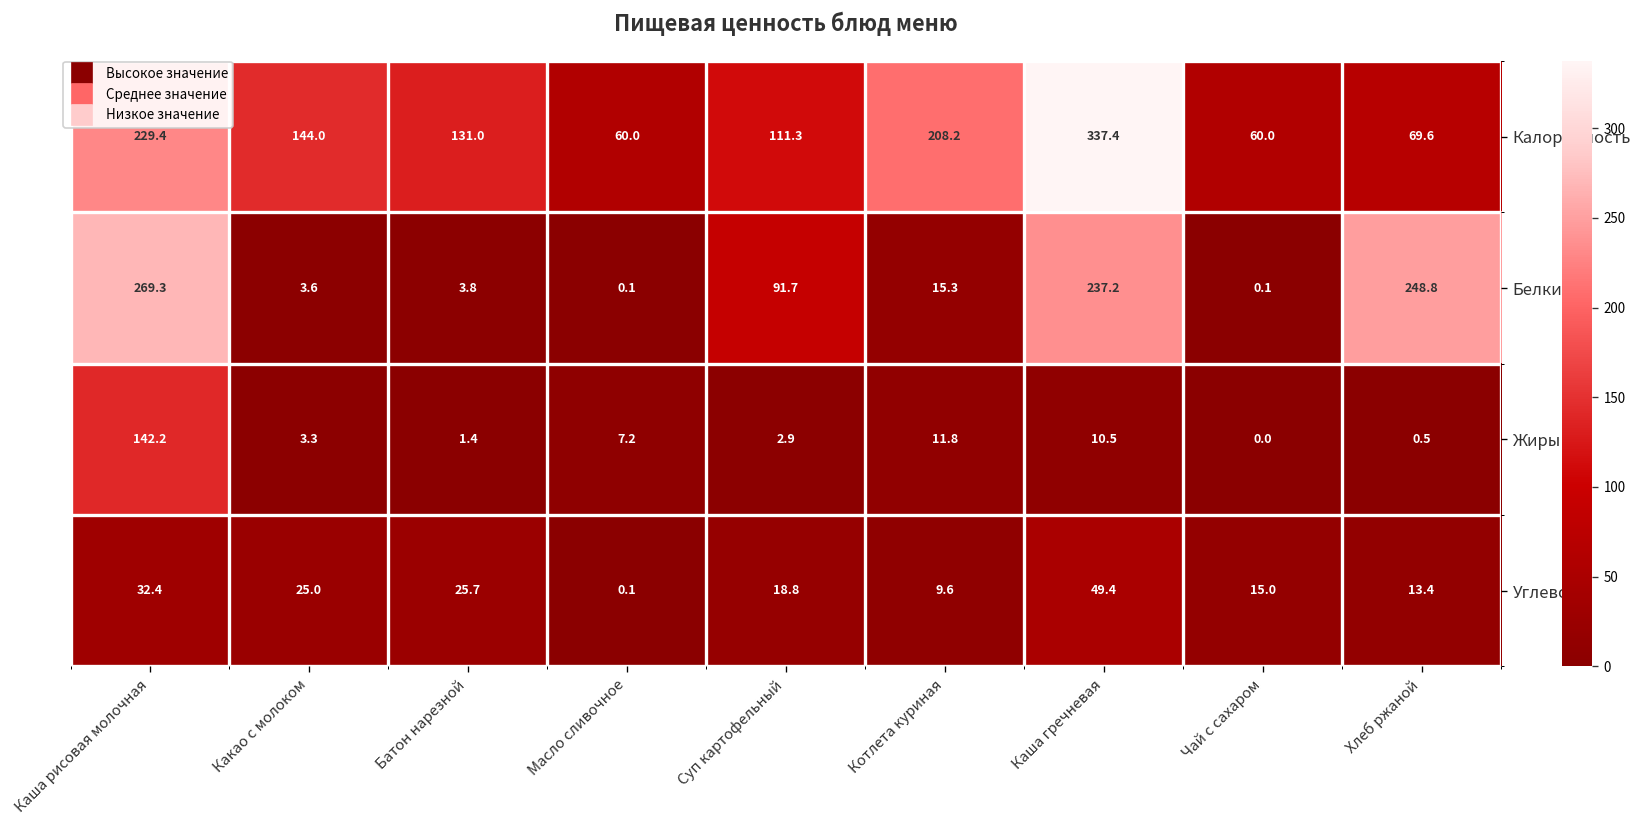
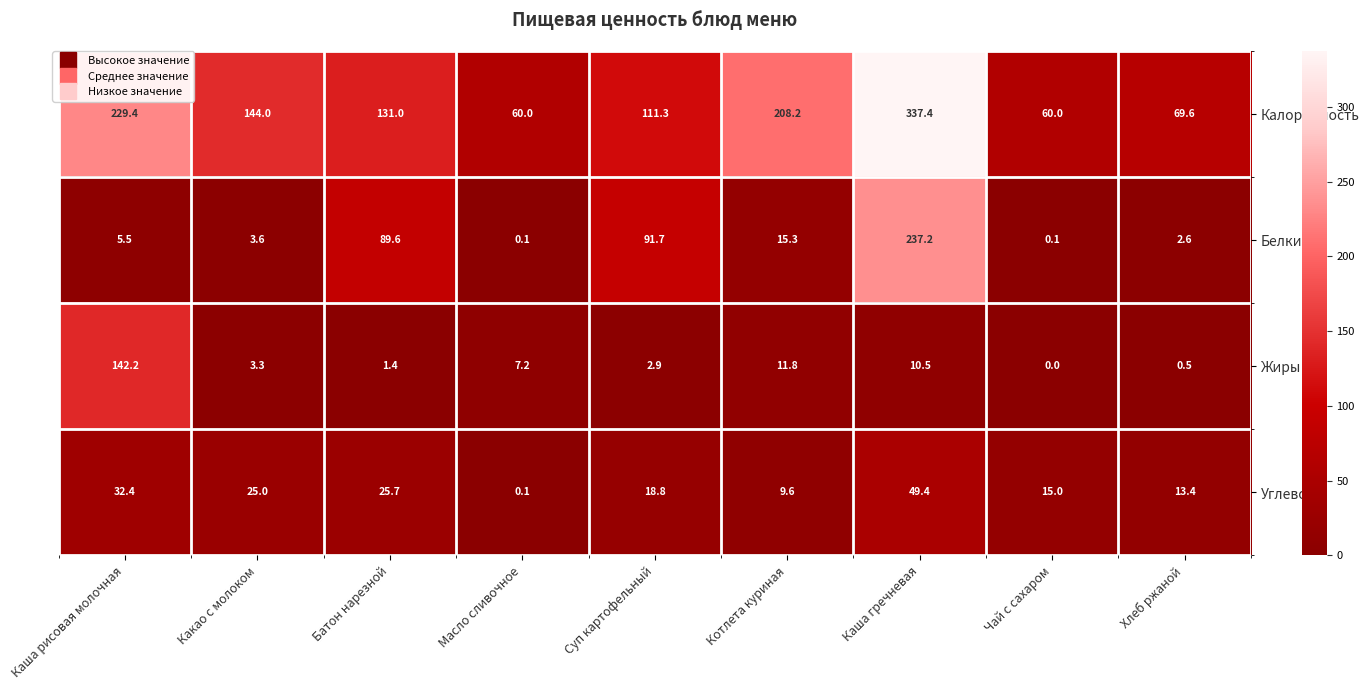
  {
    "Белки": {
-     "Каша рисовая молочная": 269.3,
+     "Каша рисовая молочная": 5.5,
      "Какао с молоком": 3.6,
-     "Батон нарезной": 3.8,
+     "Батон нарезной": 89.6,
      "Масло сливочное": 0.1,
      "Суп картофельный": 91.7,
      "Котлета куриная": 15.3,
      "Каша гречневая": 237.2,
      "Чай с сахаром": 0.1,
-     "Хлеб ржаной": 248.8
+     "Хлеб ржаной": 2.6
    },
    "Жиры": {
      "Каша рисовая молочная": 142.2,
      "Какао с молоком": 3.3,
      "Батон нарезной": 1.4,
      "Масло сливочное": 7.2,
      "Суп картофельный": 2.9,
      "Котлета куриная": 11.8,
      "Каша гречневая": 10.5,
      "Чай с сахаром": 0.0,
      "Хлеб ржаной": 0.5
    }
  }
